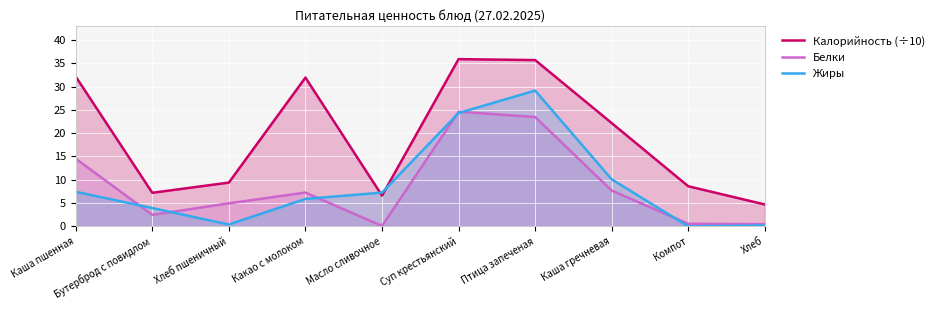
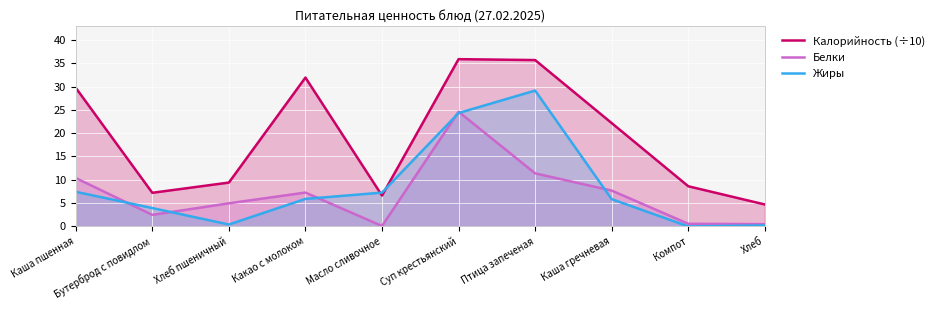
  {
    "Калорийность (÷10)": {
-     "Каша пшенная": 32,
+     "Каша пшенная": 30,
      "Бутерброд с повидлом": 7,
      "Хлеб пшеничный": 9,
      "Какао с молоком": 32,
      "Масло сливочное": 7,
      "Суп крестьянский": 36,
      "Птица запеченая": 36,
      "Каша гречневая": 22,
      "Компот": 9,
      "Хлеб": 5
    },
    "Белки": {
-     "Каша пшенная": 15,
+     "Каша пшенная": 10,
      "Бутерброд с повидлом": 2,
      "Хлеб пшеничный": 5,
      "Какао с молоком": 7,
      "Масло сливочное": 0,
-     "Птица запеченая": 23,
+     "Птица запеченая": 11,
      "Каша гречневая": 8,
      "Компот": 1
    },
    "Жиры": {
      "Каша пшенная": 7,
      "Бутерброд с повидлом": 4,
      "Хлеб пшеничный": 0,
      "Какао с молоком": 6,
      "Масло сливочное": 7,
      "Птица запеченая": 29,
-     "Каша гречневая": 10,
+     "Каша гречневая": 6,
      "Компот": 0
    }
  }
